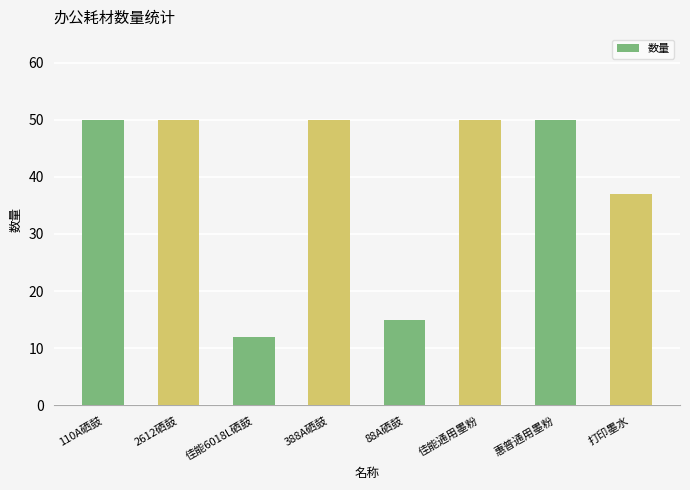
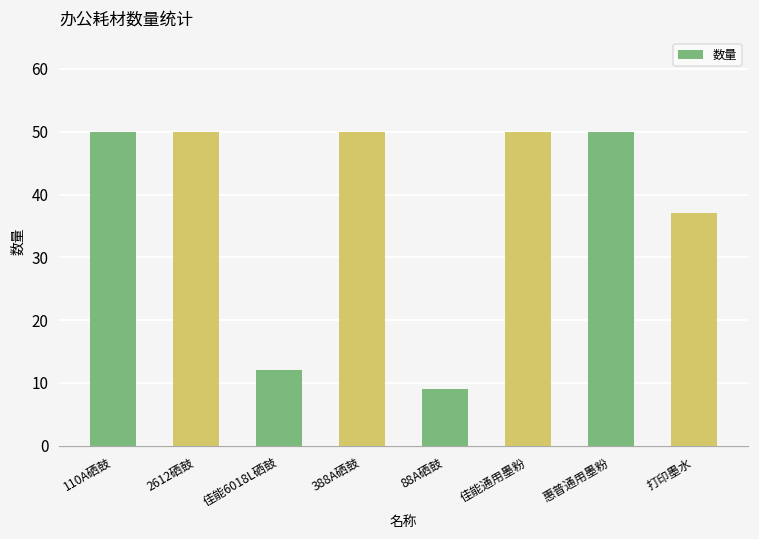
  {
    "110A硒鼓": 50,
    "2612硒鼓": 50,
    "佳能6018L硒鼓": 12,
    "388A硒鼓": 50,
-   "88A硒鼓": 15,
+   "88A硒鼓": 9,
    "佳能通用墨粉": 50,
    "惠普通用墨粉": 50,
    "打印墨水": 37
  }
